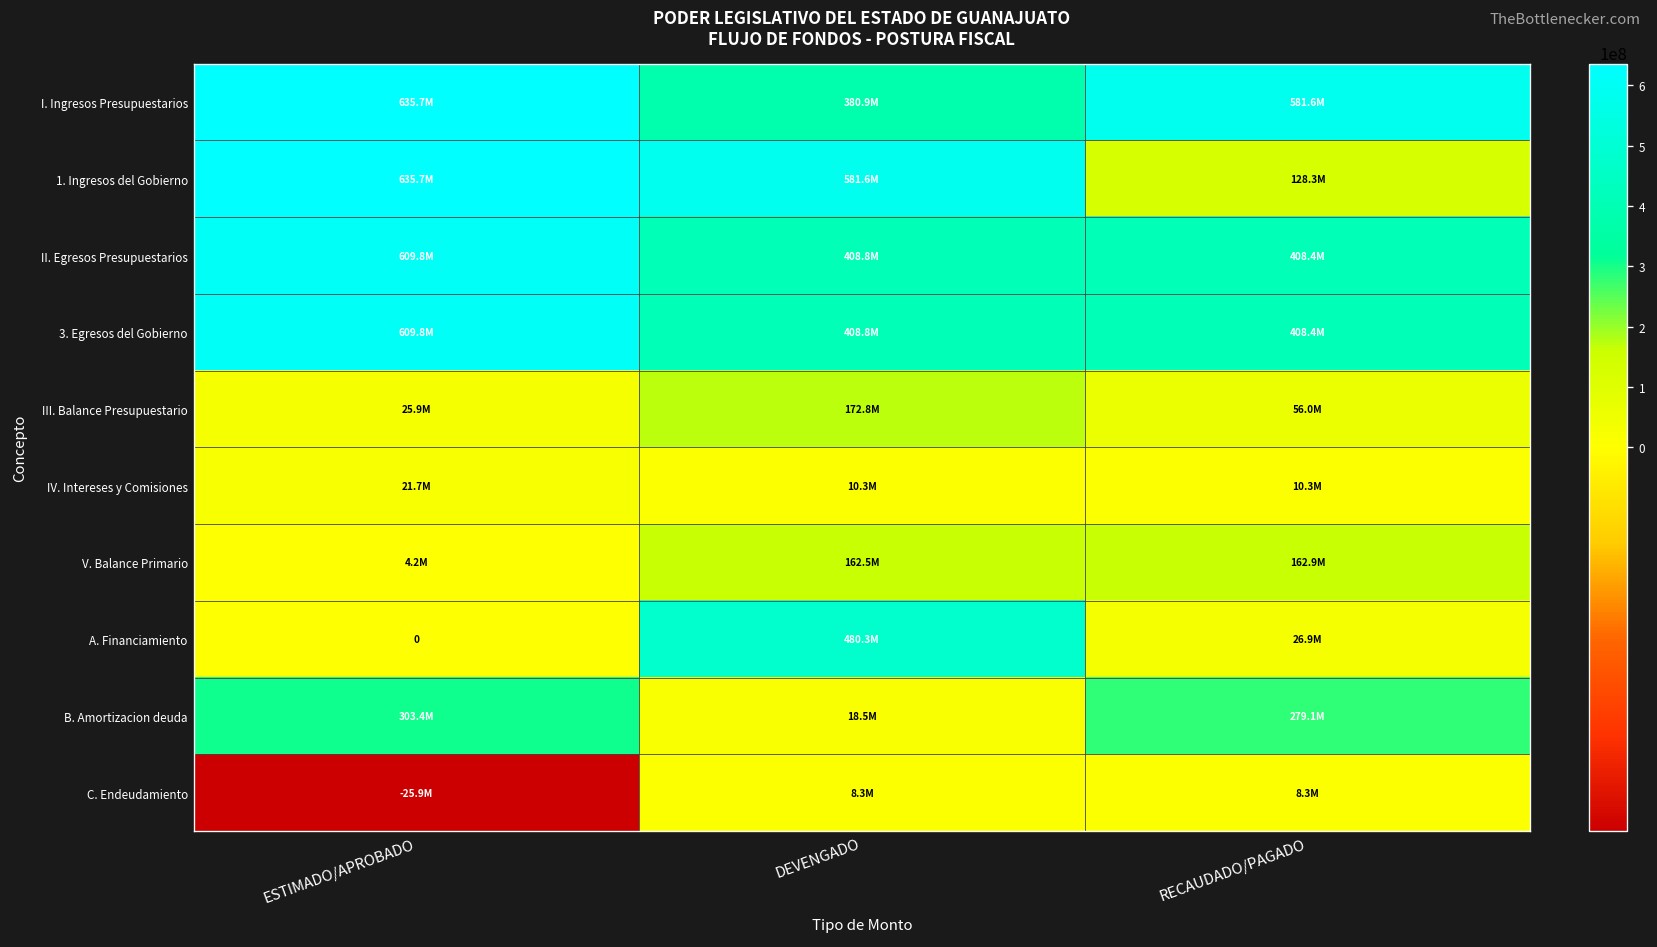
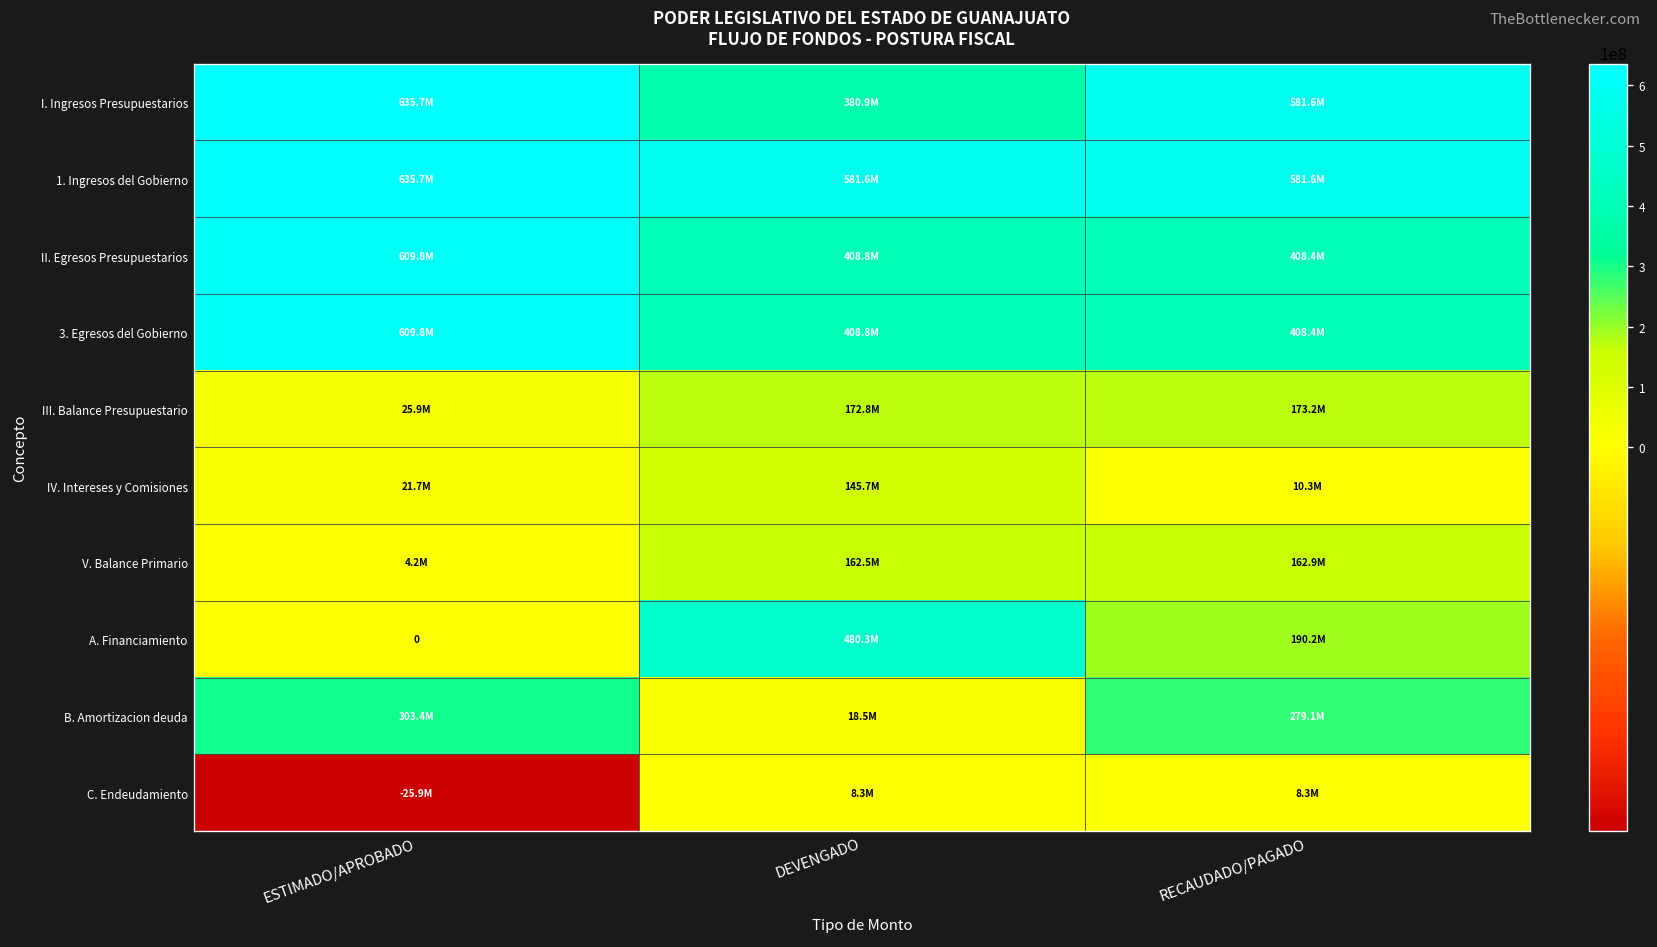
  {
    "I. Ingresos Presupuestarios": {
      "ESTIMADO/APROBADO": "635.7M",
      "DEVENGADO": "380.9M",
      "RECAUDADO/PAGADO": "581.6M"
    },
    "1. Ingresos del Gobierno": {
      "ESTIMADO/APROBADO": "635.7M",
      "DEVENGADO": "581.6M",
-     "RECAUDADO/PAGADO": "128.3M"
+     "RECAUDADO/PAGADO": "581.6M"
    },
    "II. Egresos Presupuestarios": {
      "ESTIMADO/APROBADO": "609.8M",
      "DEVENGADO": "408.8M",
      "RECAUDADO/PAGADO": "408.4M"
    },
    "3. Egresos del Gobierno": {
      "ESTIMADO/APROBADO": "609.8M",
      "DEVENGADO": "408.8M",
      "RECAUDADO/PAGADO": "408.4M"
    },
    "III. Balance Presupuestario": {
      "ESTIMADO/APROBADO": "25.9M",
      "DEVENGADO": "172.8M",
-     "RECAUDADO/PAGADO": "56.0M"
+     "RECAUDADO/PAGADO": "173.2M"
    },
    "IV. Intereses y Comisiones": {
      "ESTIMADO/APROBADO": "21.7M",
-     "DEVENGADO": "10.3M",
+     "DEVENGADO": "145.7M",
      "RECAUDADO/PAGADO": "10.3M"
    },
    "V. Balance Primario": {
      "ESTIMADO/APROBADO": "4.2M",
      "DEVENGADO": "162.5M",
      "RECAUDADO/PAGADO": "162.9M"
    },
    "A. Financiamiento": {
      "ESTIMADO/APROBADO": "0",
      "DEVENGADO": "480.3M",
-     "RECAUDADO/PAGADO": "26.9M"
+     "RECAUDADO/PAGADO": "190.2M"
    },
    "B. Amortizacion deuda": {
      "ESTIMADO/APROBADO": "303.4M",
      "DEVENGADO": "18.5M",
      "RECAUDADO/PAGADO": "279.1M"
    },
    "C. Endeudamiento": {
      "ESTIMADO/APROBADO": "-25.9M",
      "DEVENGADO": "8.3M",
      "RECAUDADO/PAGADO": "8.3M"
    }
  }
